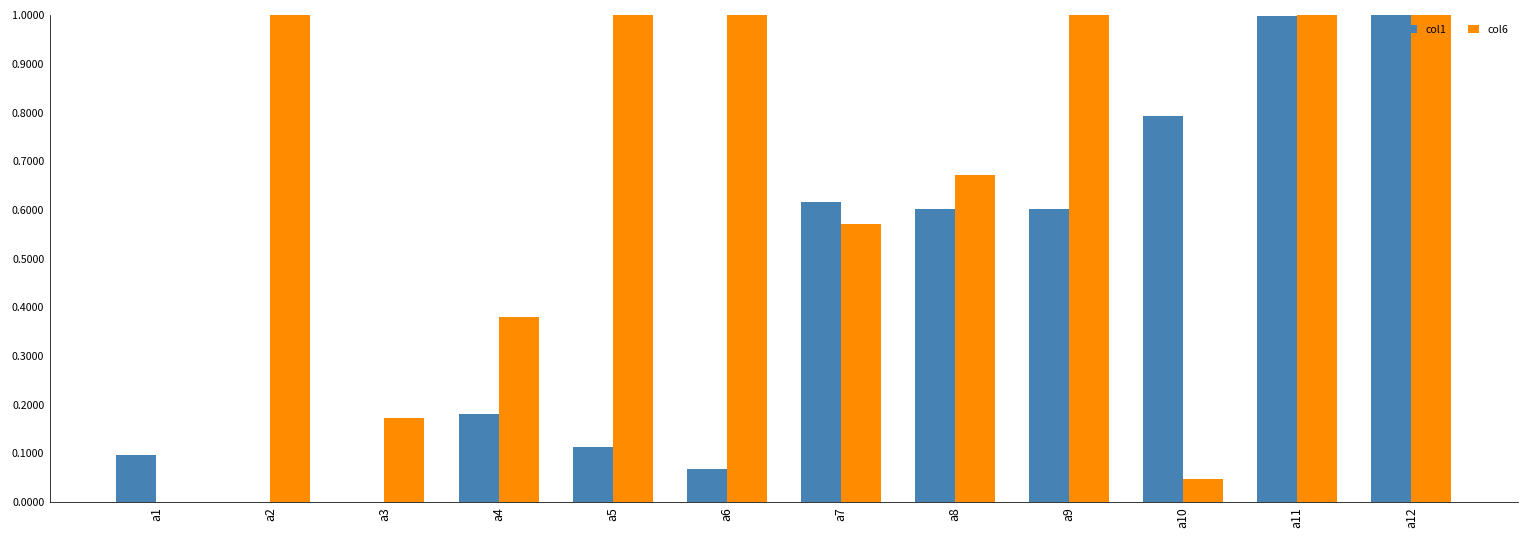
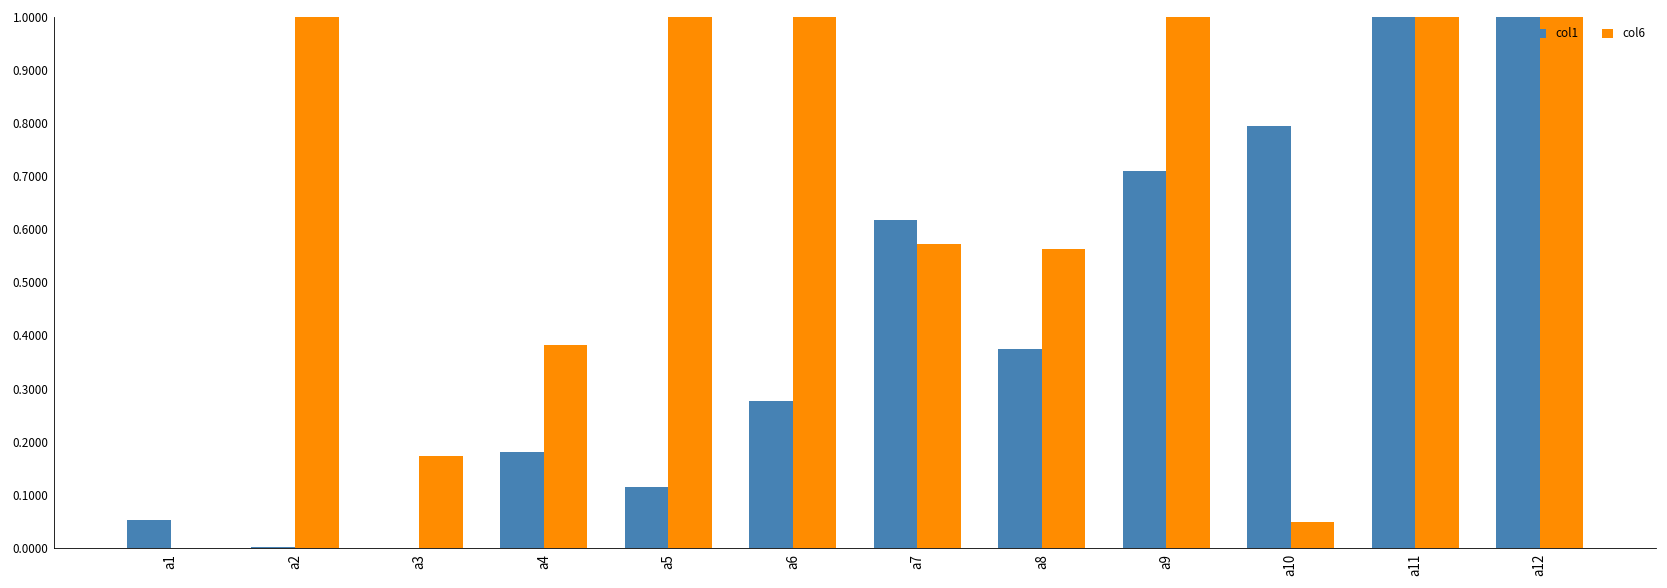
  {
    "col1": {
-     "a1": 0.10,
+     "a1": 0.05,
      "a3": 0.00,
      "a4": 0.18,
      "a5": 0.11,
-     "a6": 0.07,
+     "a6": 0.28,
      "a7": 0.62,
-     "a8": 0.60,
-     "a9": 0.60,
+     "a8": 0.37,
+     "a9": 0.71,
      "a10": 0.79,
      "a11": 1.00,
      "a12": 1.00
    },
    "col6": {
      "a1": 0.00,
      "a2": 1.00,
      "a3": 0.17,
      "a4": 0.38,
      "a5": 1.00,
      "a6": 1.00,
      "a7": 0.57,
-     "a8": 0.67,
+     "a8": 0.56,
      "a9": 1.00,
      "a10": 0.05,
      "a11": 1.00,
      "a12": 1.00
    }
  }
